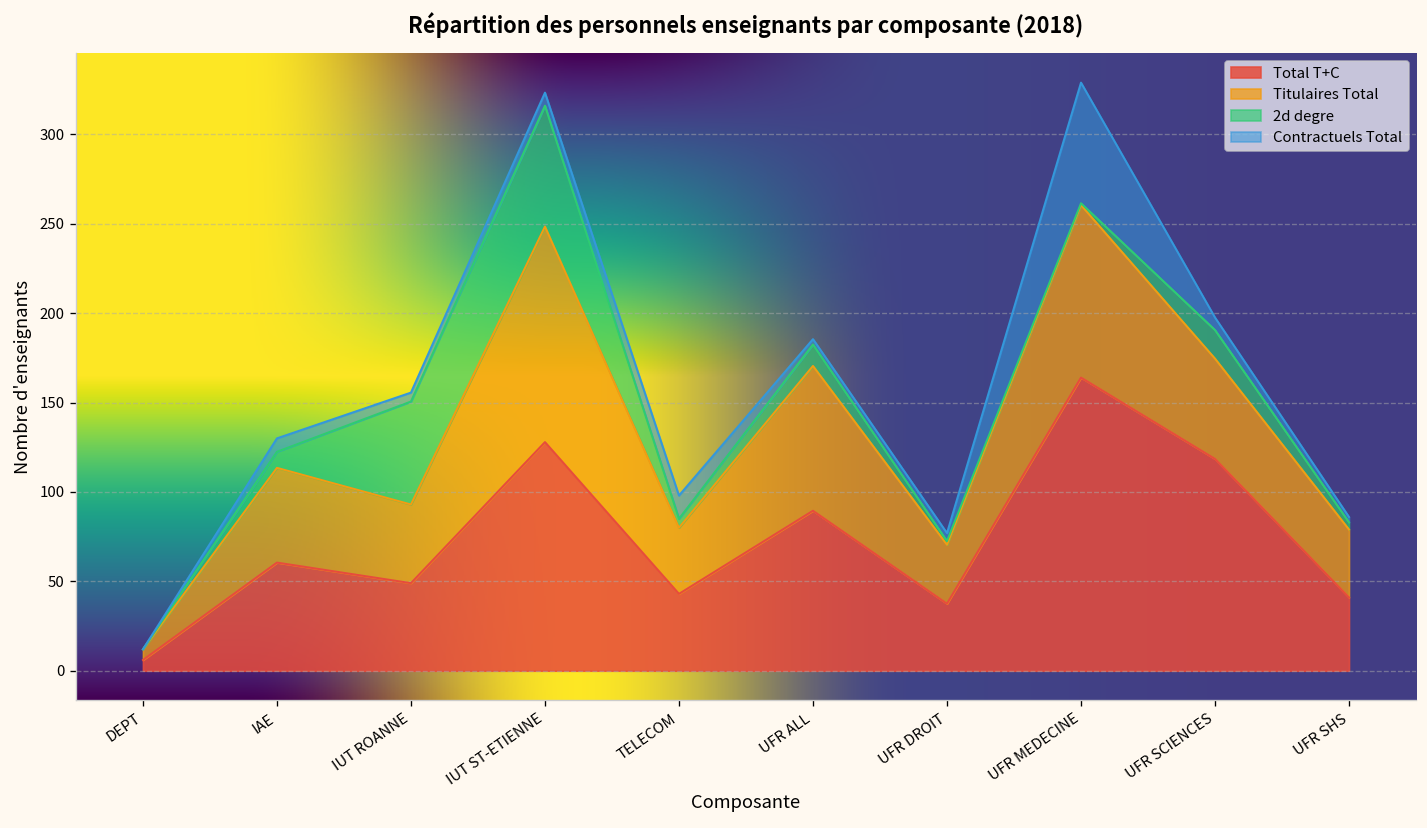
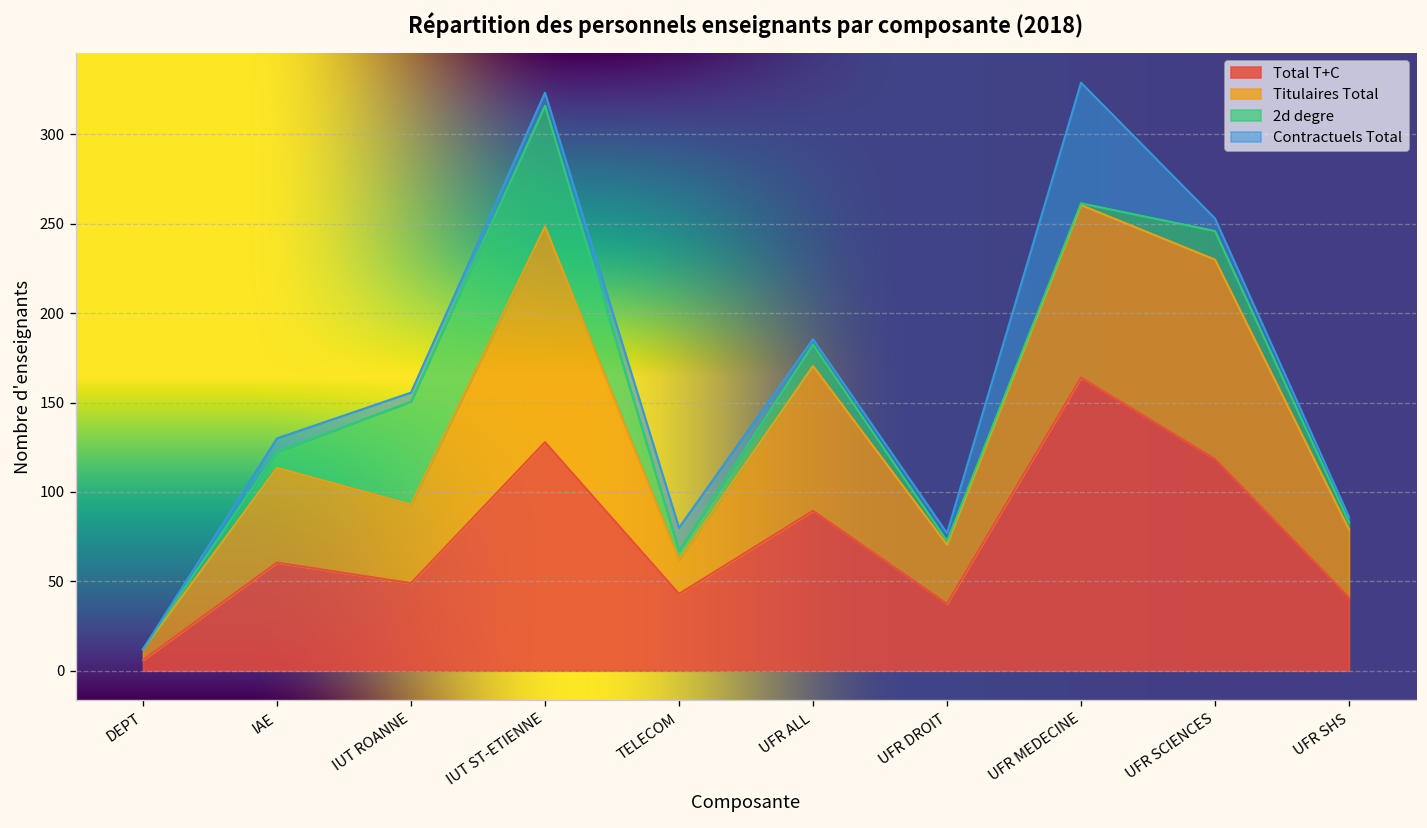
  {
    "Total T+C": {
      "DEPT": 6,
      "IAE": 61,
      "IUT ROANNE": 49,
      "IUT ST-ETIENNE": 128,
      "TELECOM": 43,
      "UFR ALL": 90,
      "UFR DROIT": 38,
      "UFR MEDECINE": 164,
      "UFR SCIENCES": 119,
      "UFR SHS": 41
    },
    "Titulaires Total": {
      "IAE": 53,
      "IUT ROANNE": 44,
      "IUT ST-ETIENNE": 121,
-     "TELECOM": 37,
+     "TELECOM": 19,
      "UFR ALL": 81,
      "UFR DROIT": 33,
-     "UFR SCIENCES": 56,
+     "UFR SCIENCES": 112,
      "UFR SHS": 38
    },
    "2d degre": {
      "IAE": 9,
      "IUT ROANNE": 58,
      "IUT ST-ETIENNE": 68,
      "TELECOM": 5,
      "UFR ALL": 12,
      "UFR DROIT": 2,
      "UFR SCIENCES": 16,
      "UFR SHS": 4
    },
    "Contractuels Total": {
      "IAE": 8,
      "IUT ROANNE": 5,
      "IUT ST-ETIENNE": 7,
      "TELECOM": 13,
      "UFR ALL": 3,
      "UFR DROIT": 5,
      "UFR MEDECINE": 68,
      "UFR SCIENCES": 7,
      "UFR SHS": 3
    }
  }
